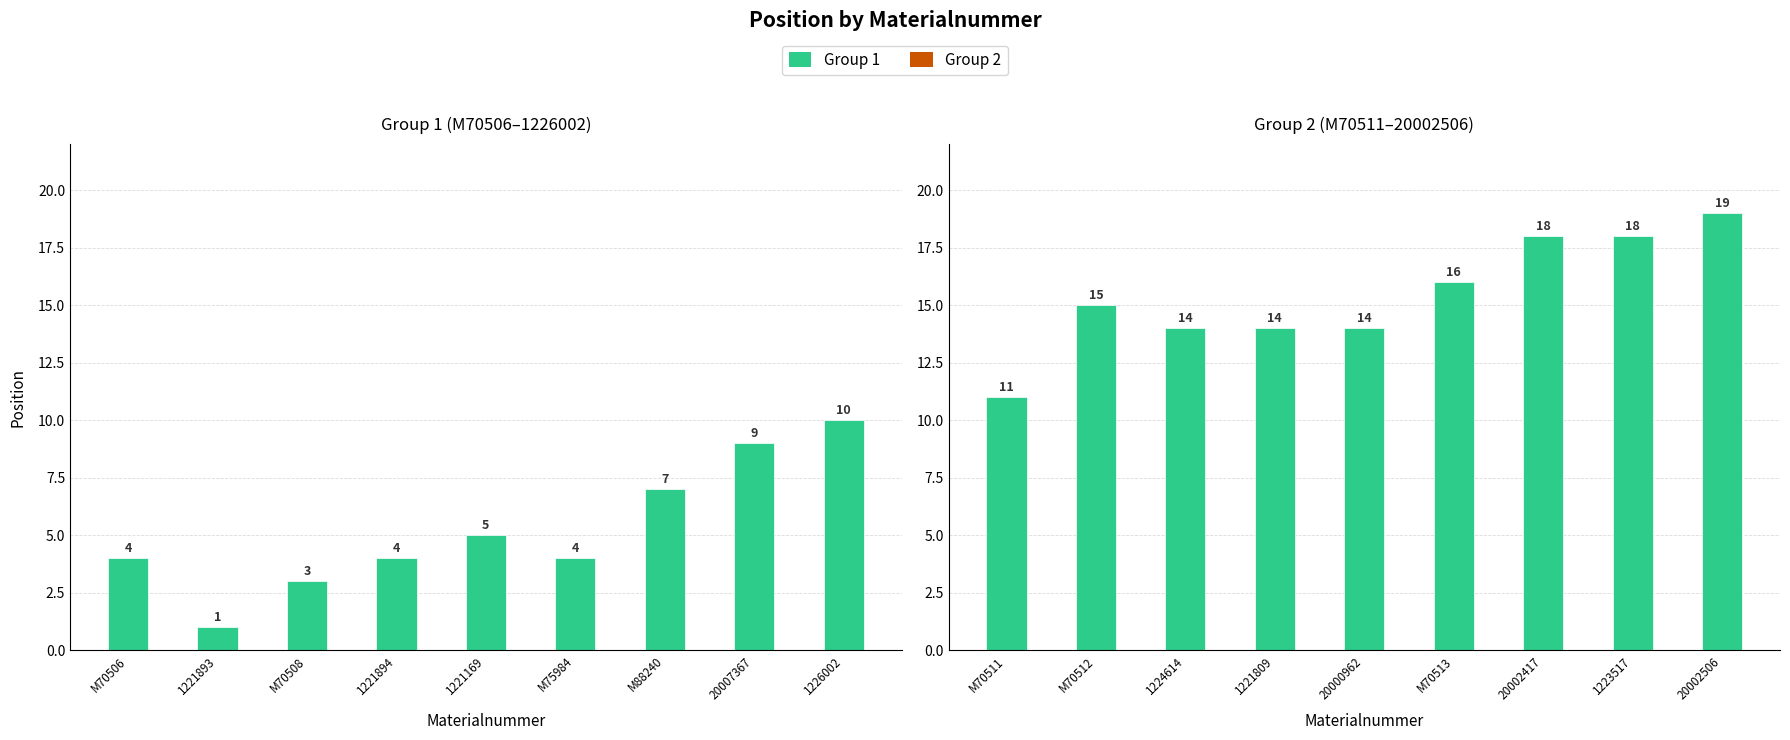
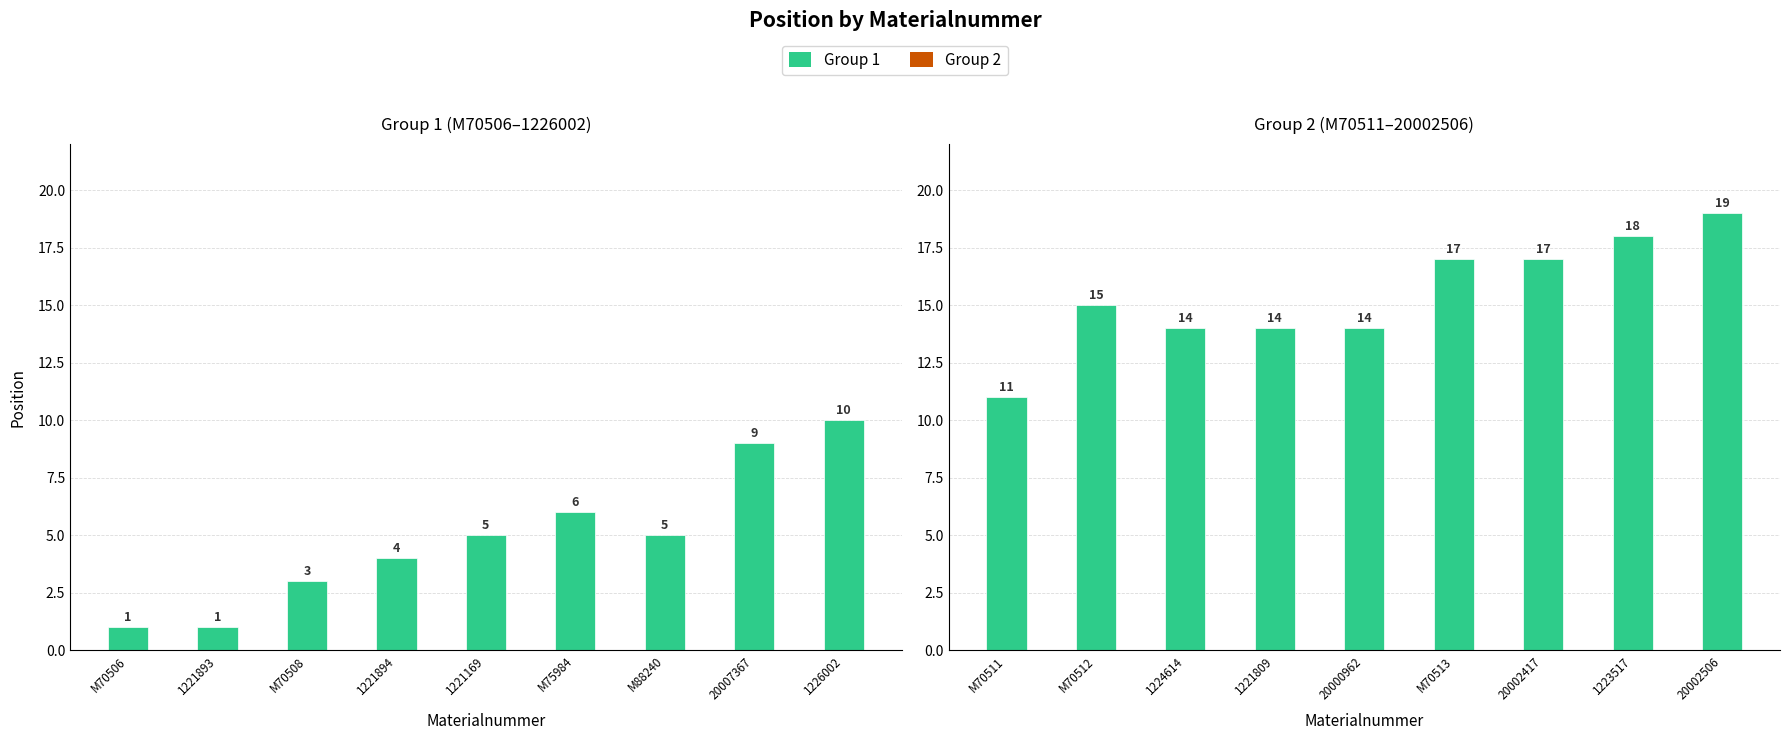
  {
    "Group 1 (M70506–1226002)": {
-     "M70506": 4,
+     "M70506": 1,
      "1221893": 1,
      "M70508": 3,
      "1221894": 4,
      "1221169": 5,
-     "M75984": 4,
-     "M88240": 7,
+     "M75984": 6,
+     "M88240": 5,
      "20007367": 9,
      "1226002": 10
    },
    "Group 2 (M70511–20002506)": {
      "M70511": 11,
      "M70512": 15,
      "1224614": 14,
      "1221809": 14,
      "20000962": 14,
-     "M70513": 16,
-     "20002417": 18,
+     "M70513": 17,
+     "20002417": 17,
      "1223517": 18,
      "20002506": 19
    }
  }
